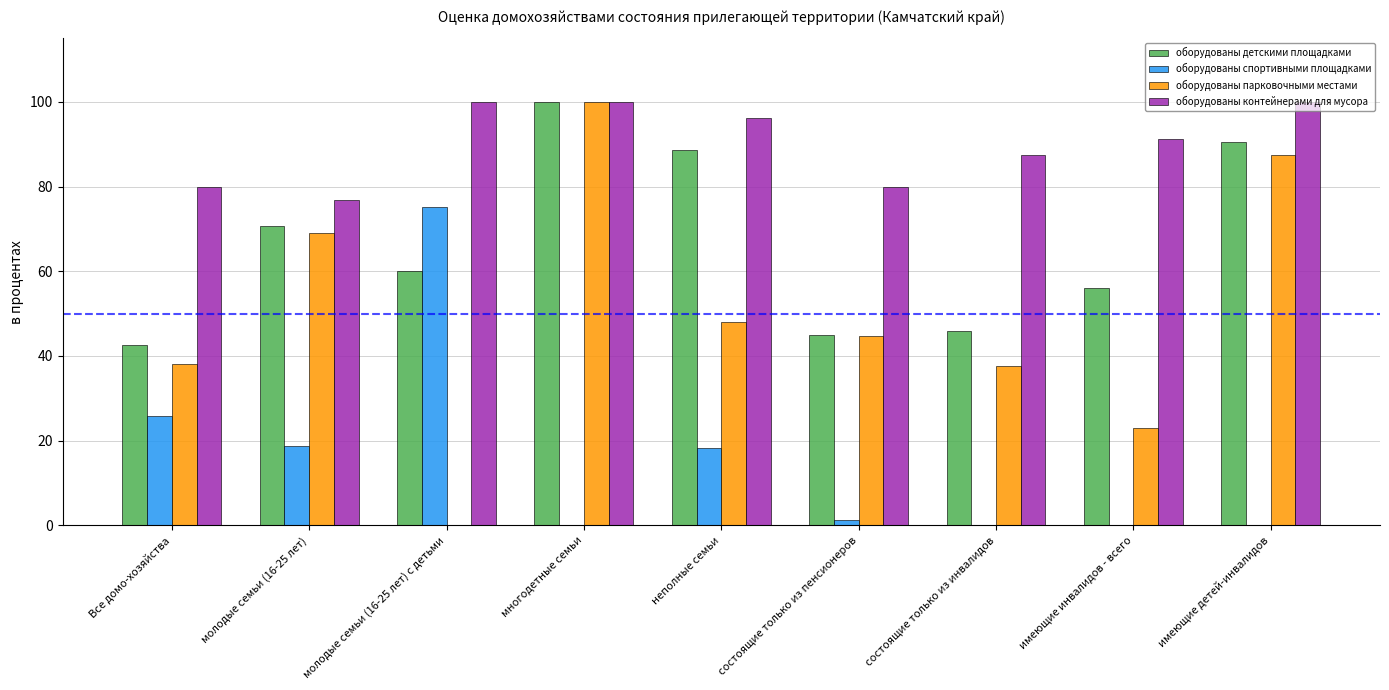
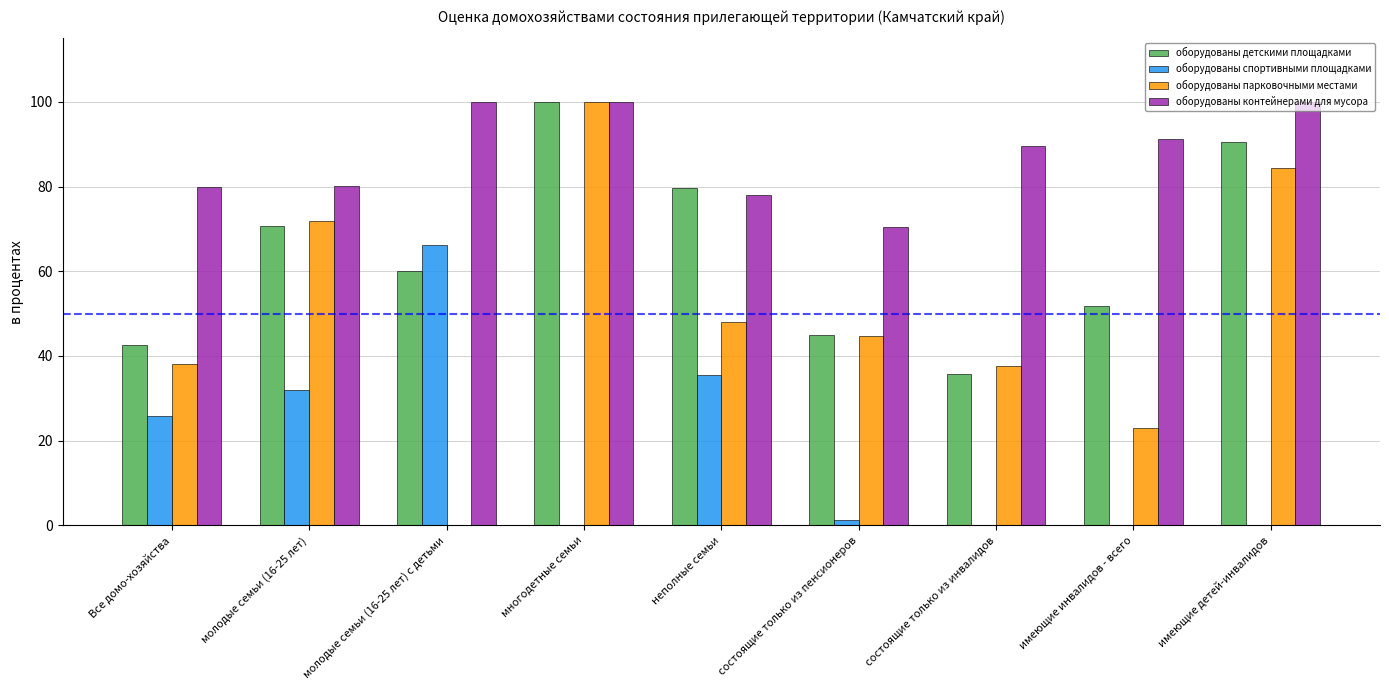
  {
    "оборудованы детскими площадками": {
      "Все домо-хозяйства": 43,
      "молодые семьи (16-25 лет)": 71,
      "молодые семьи (16-25 лет) с детьми": 60,
      "многодетные семьи": 100,
-     "неполные семьи": 89,
+     "неполные семьи": 80,
      "состоящие только из пенсионеров": 45,
-     "состоящие только из инвалидов": 46,
-     "имеющие инвалидов - всего": 56,
+     "состоящие только из инвалидов": 36,
+     "имеющие инвалидов - всего": 52,
      "имеющие детей-инвалидов": 90
    },
    "оборудованы спортивными площадками": {
      "Все домо-хозяйства": 26,
-     "молодые семьи (16-25 лет)": 19,
-     "молодые семьи (16-25 лет) с детьми": 75,
+     "молодые семьи (16-25 лет)": 32,
+     "молодые семьи (16-25 лет) с детьми": 66,
      "многодетные семьи": 0,
-     "неполные семьи": 18,
+     "неполные семьи": 36,
      "состоящие только из пенсионеров": 1,
      "состоящие только из инвалидов": 0,
      "имеющие инвалидов - всего": 0,
      "имеющие детей-инвалидов": 0
    },
    "оборудованы парковочными местами": {
      "Все домо-хозяйства": 38,
-     "молодые семьи (16-25 лет)": 69,
+     "молодые семьи (16-25 лет)": 72,
      "молодые семьи (16-25 лет) с детьми": 0,
      "многодетные семьи": 100,
      "неполные семьи": 48,
      "состоящие только из пенсионеров": 45,
      "состоящие только из инвалидов": 38,
      "имеющие инвалидов - всего": 23,
-     "имеющие детей-инвалидов": 88
+     "имеющие детей-инвалидов": 84
    },
    "оборудованы контейнерами для мусора": {
      "Все домо-хозяйства": 80,
-     "молодые семьи (16-25 лет)": 77,
+     "молодые семьи (16-25 лет)": 80,
      "молодые семьи (16-25 лет) с детьми": 100,
      "многодетные семьи": 100,
-     "неполные семьи": 96,
-     "состоящие только из пенсионеров": 80,
-     "состоящие только из инвалидов": 88,
+     "неполные семьи": 78,
+     "состоящие только из пенсионеров": 71,
+     "состоящие только из инвалидов": 90,
      "имеющие инвалидов - всего": 91
    }
  }
